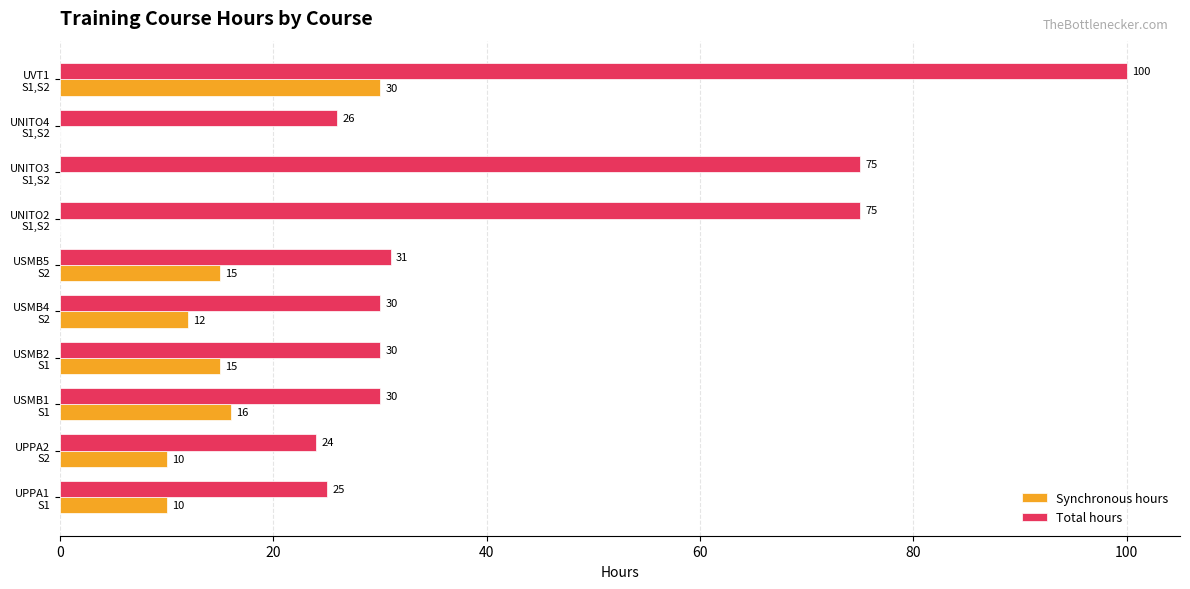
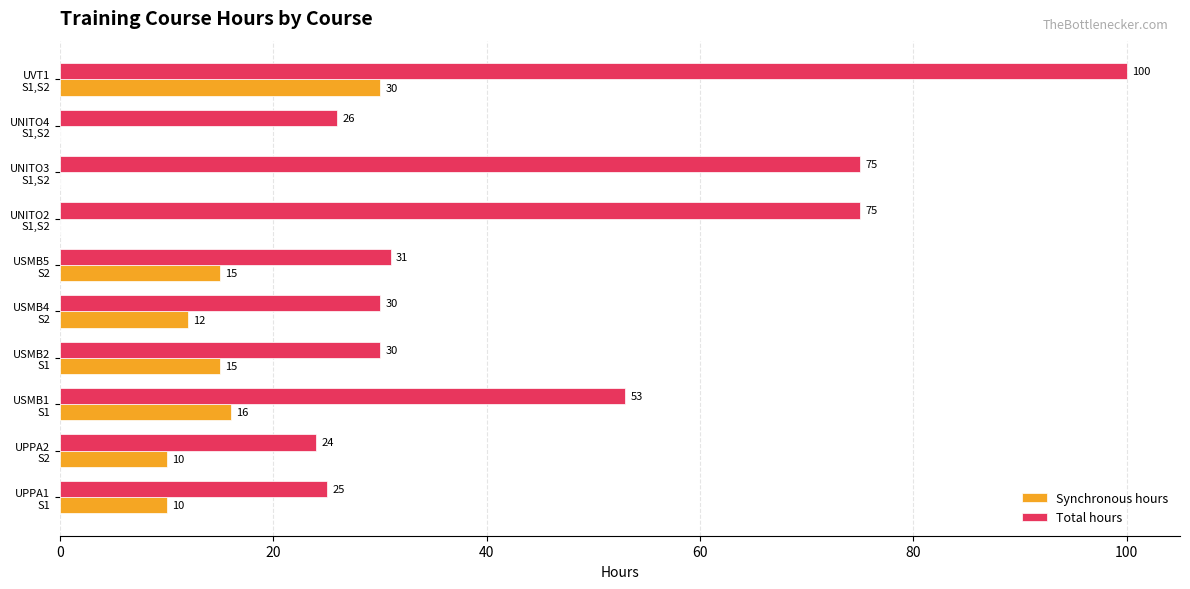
  {
    "Synchronous hours": {
      "UVT1 S1,S2": 30,
      "USMB5 S2": 15,
      "USMB4 S2": 12,
      "USMB2 S1": 15,
      "USMB1 S1": 16,
      "UPPA2 S2": 10,
      "UPPA1 S1": 10
    },
    "Total hours": {
      "UVT1 S1,S2": 100,
      "UNITO4 S1,S2": 26,
      "UNITO3 S1,S2": 75,
      "UNITO2 S1,S2": 75,
      "USMB5 S2": 31,
      "USMB4 S2": 30,
      "USMB2 S1": 30,
-     "USMB1 S1": 30,
+     "USMB1 S1": 53,
      "UPPA2 S2": 24,
      "UPPA1 S1": 25
    }
  }
